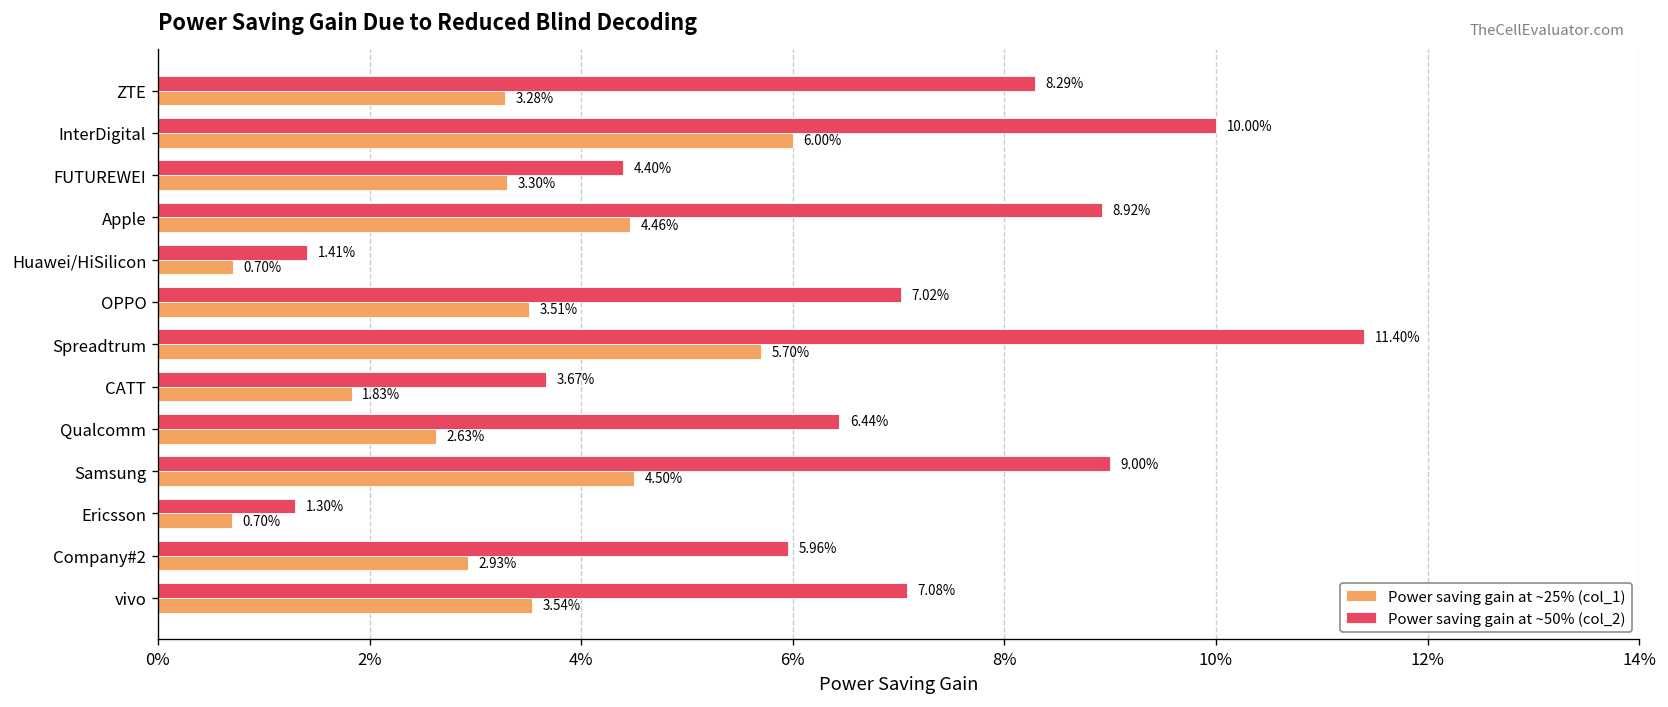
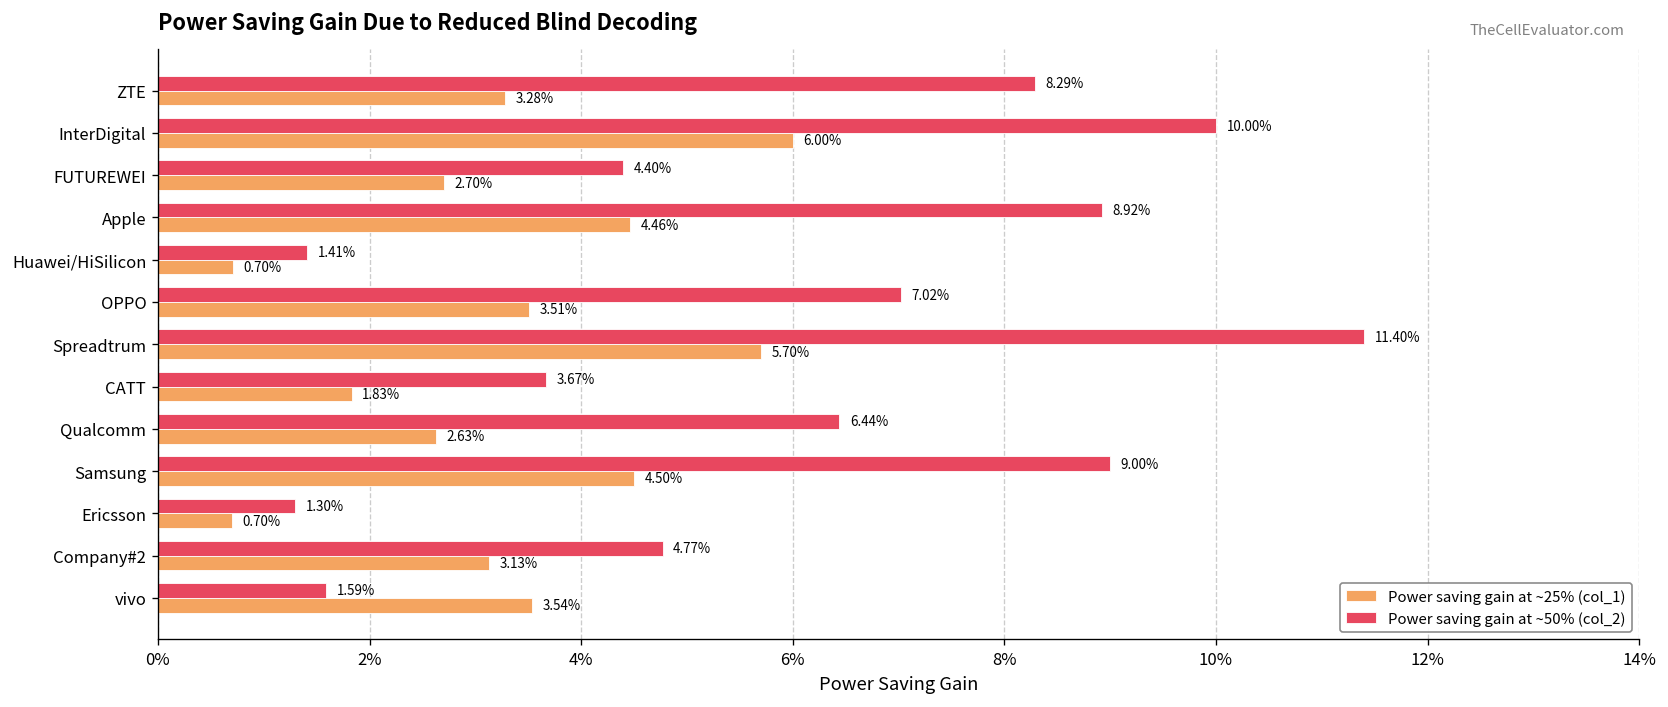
  {
    "Power saving gain at ~25% (col_1)": {
      "ZTE": "3.28%",
      "InterDigital": "6.00%",
-     "FUTUREWEI": "3.30%",
+     "FUTUREWEI": "2.70%",
      "Apple": "4.46%",
      "Huawei/HiSilicon": "0.70%",
      "OPPO": "3.51%",
      "Spreadtrum": "5.70%",
      "CATT": "1.83%",
      "Qualcomm": "2.63%",
      "Samsung": "4.50%",
      "Ericsson": "0.70%",
-     "Company#2": "2.93%",
+     "Company#2": "3.13%",
      "vivo": "3.54%"
    },
    "Power saving gain at ~50% (col_2)": {
      "ZTE": "8.29%",
      "InterDigital": "10.00%",
      "FUTUREWEI": "4.40%",
      "Apple": "8.92%",
      "Huawei/HiSilicon": "1.41%",
      "OPPO": "7.02%",
      "Spreadtrum": "11.40%",
      "CATT": "3.67%",
      "Qualcomm": "6.44%",
      "Samsung": "9.00%",
      "Ericsson": "1.30%",
-     "Company#2": "5.96%",
-     "vivo": "7.08%"
+     "Company#2": "4.77%",
+     "vivo": "1.59%"
    }
  }
